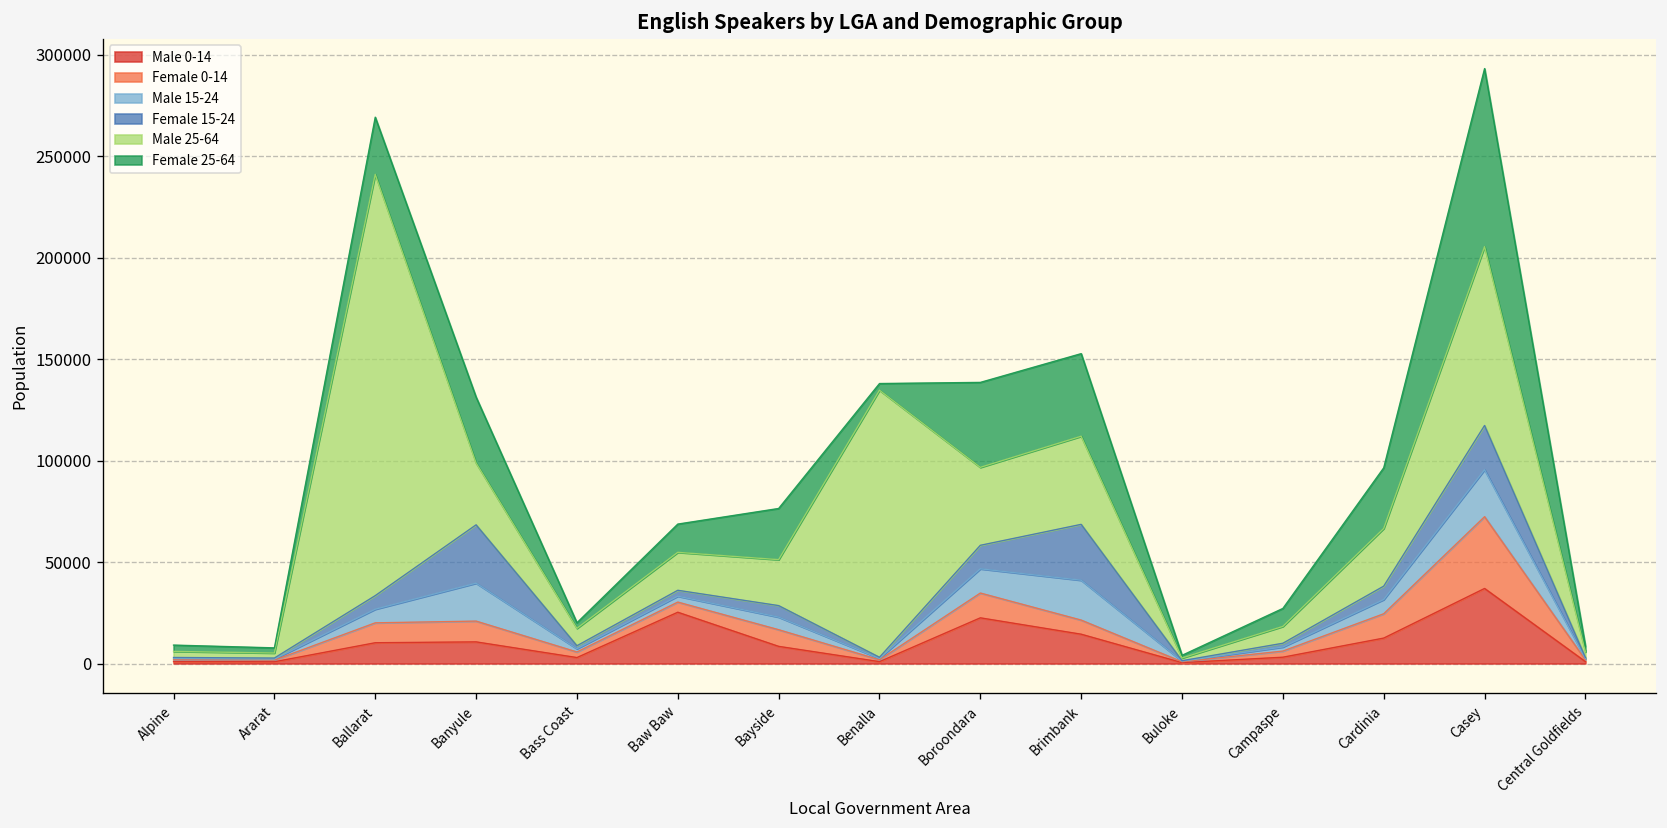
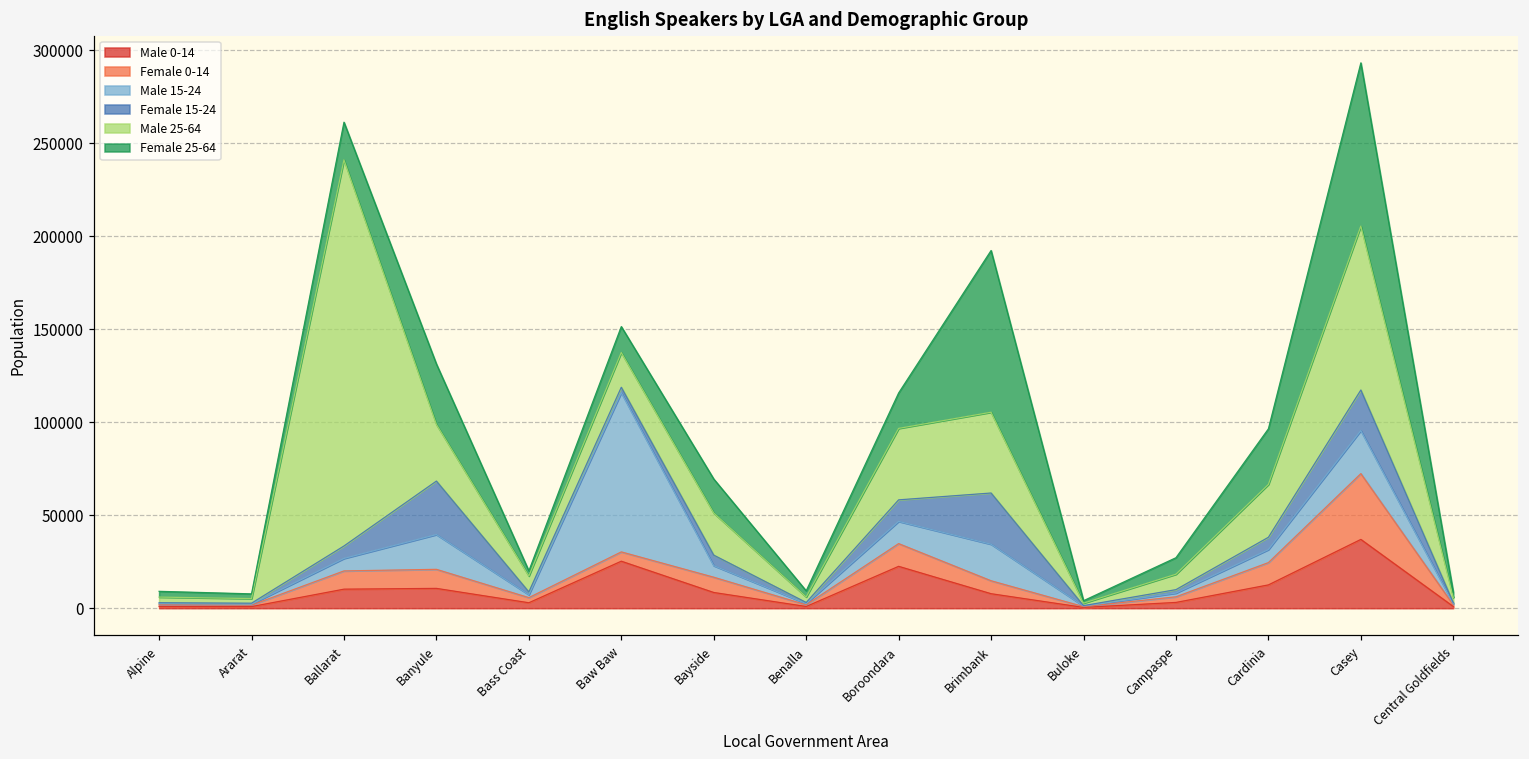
  {
    "Male 0-14": {
      "Ballarat": 10000,
      "Banyule": 11000,
      "Bass Coast": 3000,
      "Baw Baw": 25000,
      "Bayside": 8000,
      "Boroondara": 23000,
-     "Brimbank": 14000,
+     "Brimbank": 8000,
      "Campaspe": 3000,
      "Cardinia": 13000,
      "Casey": 37000
    },
    "Female 0-14": {
      "Ballarat": 10000,
      "Banyule": 10000,
      "Bass Coast": 3000,
      "Baw Baw": 5000,
      "Bayside": 8000,
      "Boroondara": 12000,
      "Brimbank": 7000,
      "Campaspe": 3000,
      "Cardinia": 12000,
      "Casey": 35000
    },
    "Male 15-24": {
      "Ballarat": 7000,
      "Banyule": 19000,
-     "Baw Baw": 3000,
+     "Baw Baw": 86000,
      "Bayside": 6000,
      "Boroondara": 12000,
      "Brimbank": 20000,
      "Campaspe": 2000,
      "Cardinia": 7000,
      "Casey": 23000
    },
    "Female 15-24": {
      "Ballarat": 7000,
      "Banyule": 29000,
      "Baw Baw": 3000,
      "Bayside": 6000,
      "Boroondara": 12000,
      "Brimbank": 28000,
      "Campaspe": 2000,
      "Cardinia": 7000,
      "Casey": 22000
    },
    "Male 25-64": {
      "Alpine": 3000,
      "Ararat": 2000,
      "Ballarat": 208000,
      "Banyule": 30000,
      "Bass Coast": 9000,
      "Baw Baw": 19000,
      "Bayside": 23000,
-     "Benalla": 132000,
+     "Benalla": 3000,
      "Boroondara": 38000,
      "Brimbank": 43000,
      "Campaspe": 8000,
      "Cardinia": 28000,
      "Casey": 88000,
      "Central Goldfields": 3000
    },
    "Female 25-64": {
      "Alpine": 3000,
      "Ararat": 3000,
-     "Ballarat": 28000,
+     "Ballarat": 20000,
      "Banyule": 32000,
      "Bass Coast": 3000,
      "Baw Baw": 14000,
-     "Bayside": 25000,
+     "Bayside": 18000,
      "Benalla": 3000,
-     "Boroondara": 42000,
-     "Brimbank": 41000,
+     "Boroondara": 19000,
+     "Brimbank": 87000,
      "Campaspe": 9000,
      "Cardinia": 30000,
      "Casey": 88000,
      "Central Goldfields": 3000
    }
  }
